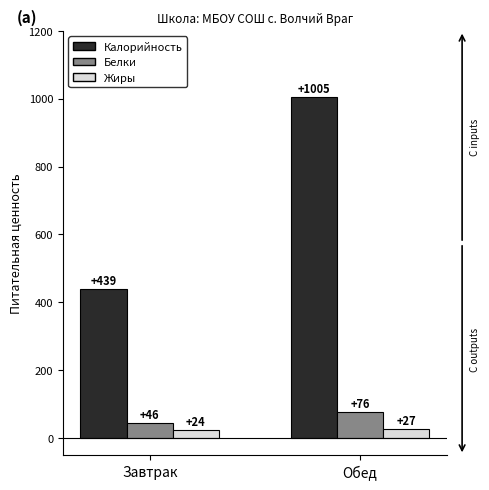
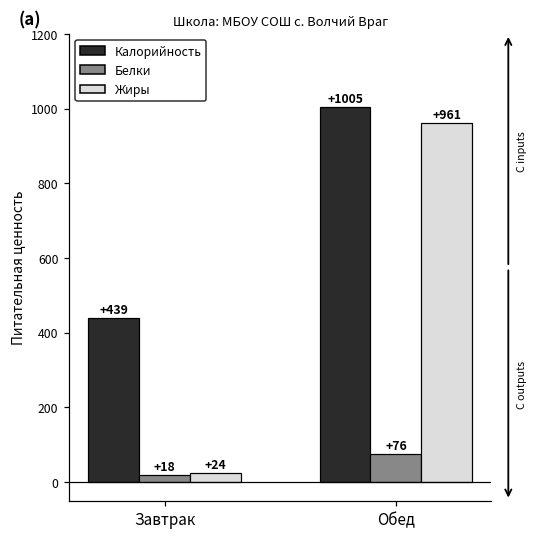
  {
    "Калорийность": {
      "Завтрак": "+439",
      "Обед": "+1005"
    },
    "Белки": {
-     "Завтрак": "+46",
+     "Завтрак": "+18",
      "Обед": "+76"
    },
    "Жиры": {
      "Завтрак": "+24",
-     "Обед": "+27"
+     "Обед": "+961"
    }
  }
